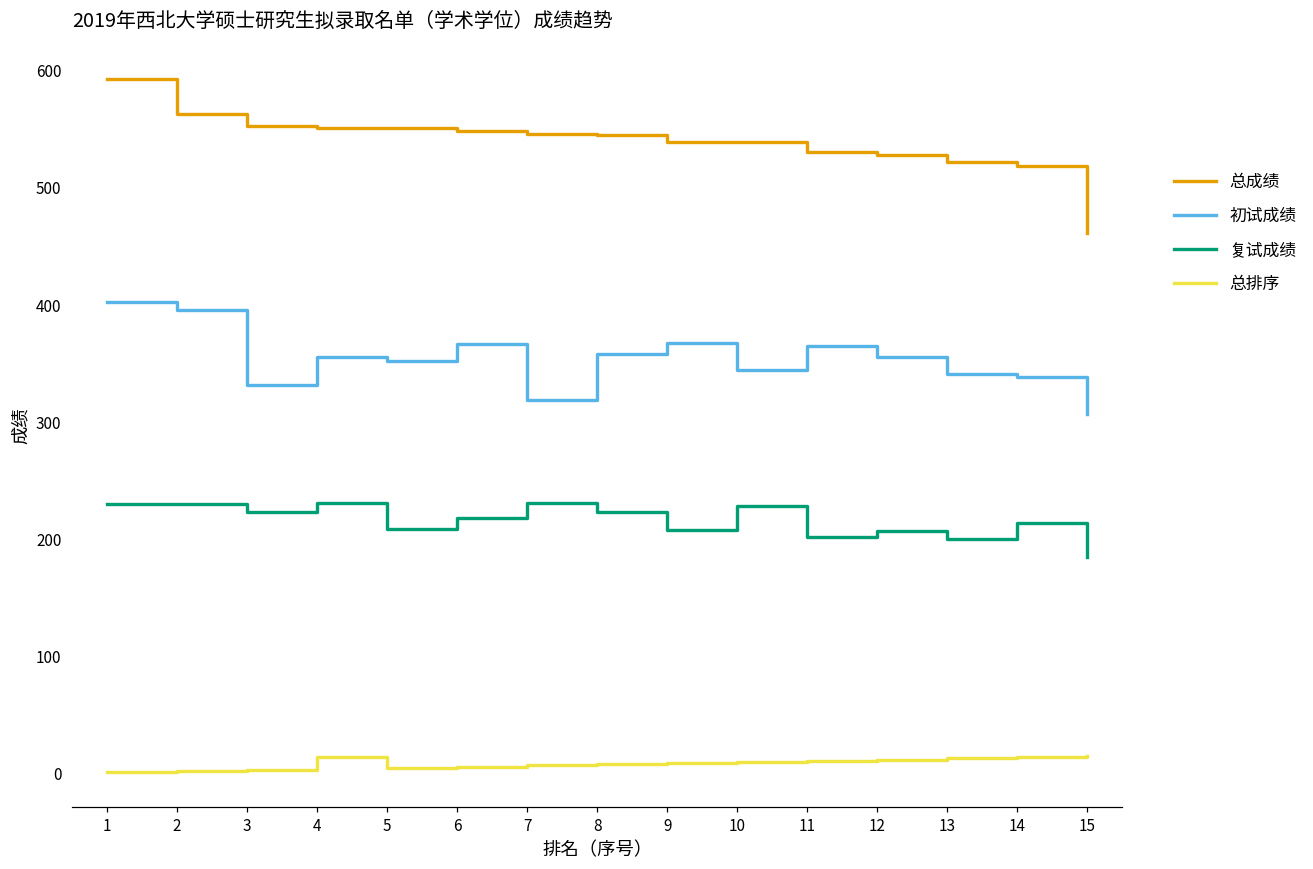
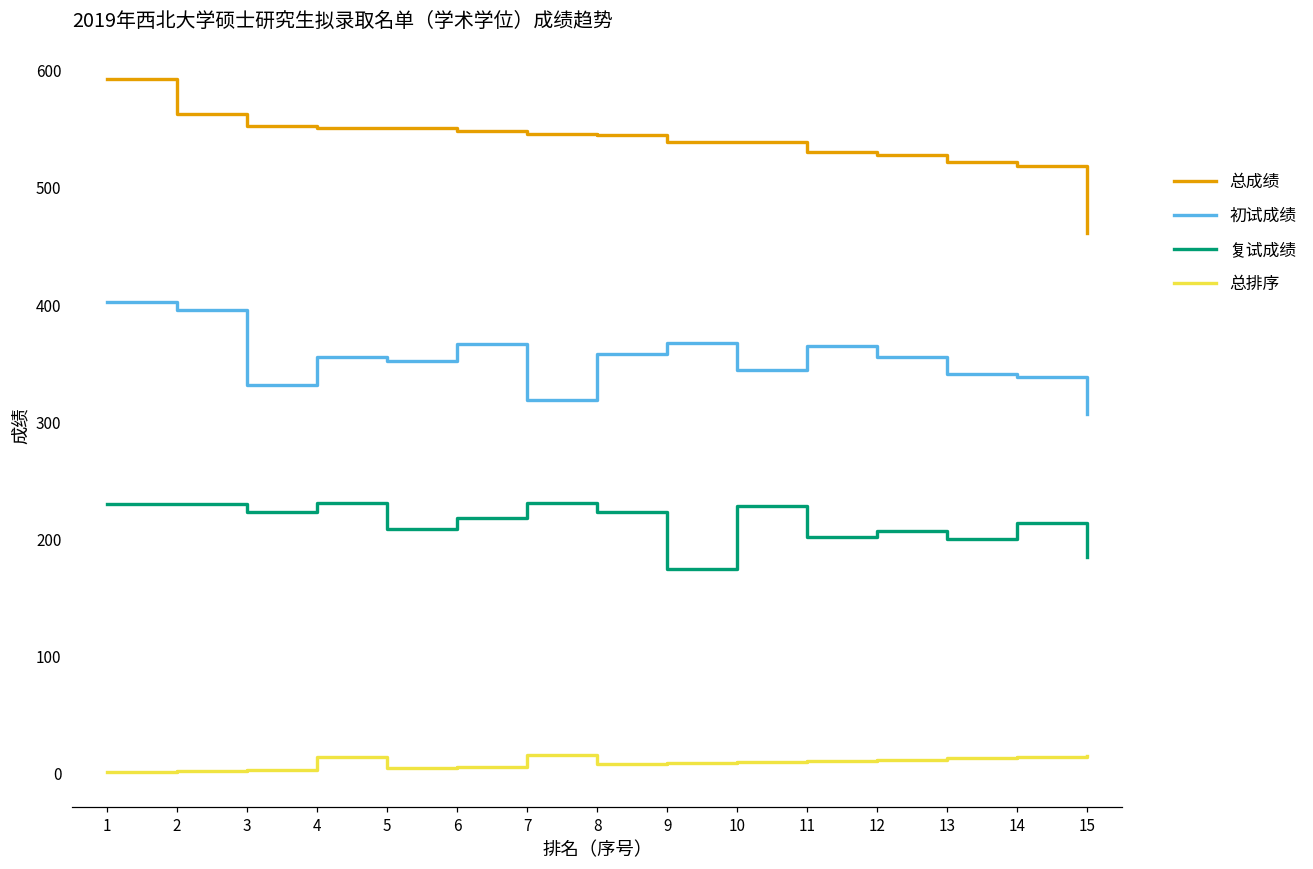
  {
    "总成绩": {
      "1": 593,
      "2": 563,
      "3": 553,
      "4": 552,
      "5": 551,
      "6": 549,
      "7": 546,
      "8": 546,
      "9": 539,
      "10": 539,
      "11": 531,
      "12": 528,
      "13": 522,
      "14": 519,
      "15": 461
    },
    "初试成绩": {
      "1": 403,
      "2": 396,
      "3": 332,
      "4": 356,
      "5": 352,
      "6": 367,
      "7": 319,
      "8": 358,
      "9": 368,
      "10": 345,
      "11": 365,
      "12": 356,
      "13": 341,
      "14": 339,
      "15": 307
    },
    "复试成绩": {
      "1": 230,
      "2": 230,
      "3": 223,
      "4": 231,
      "5": 209,
      "6": 219,
      "7": 231,
      "8": 223,
-     "9": 208,
+     "9": 175,
      "10": 229,
      "11": 202,
      "12": 207,
      "13": 201,
      "14": 214,
      "15": 185
    },
    "总排序": {
      "1": 1,
      "2": 2,
      "3": 3,
      "4": 14,
      "5": 5,
      "6": 6,
-     "7": 7,
+     "7": 16,
      "8": 8,
      "9": 9,
      "10": 10,
      "11": 11,
      "12": 12,
      "13": 13,
      "14": 14,
      "15": 15
    }
  }
